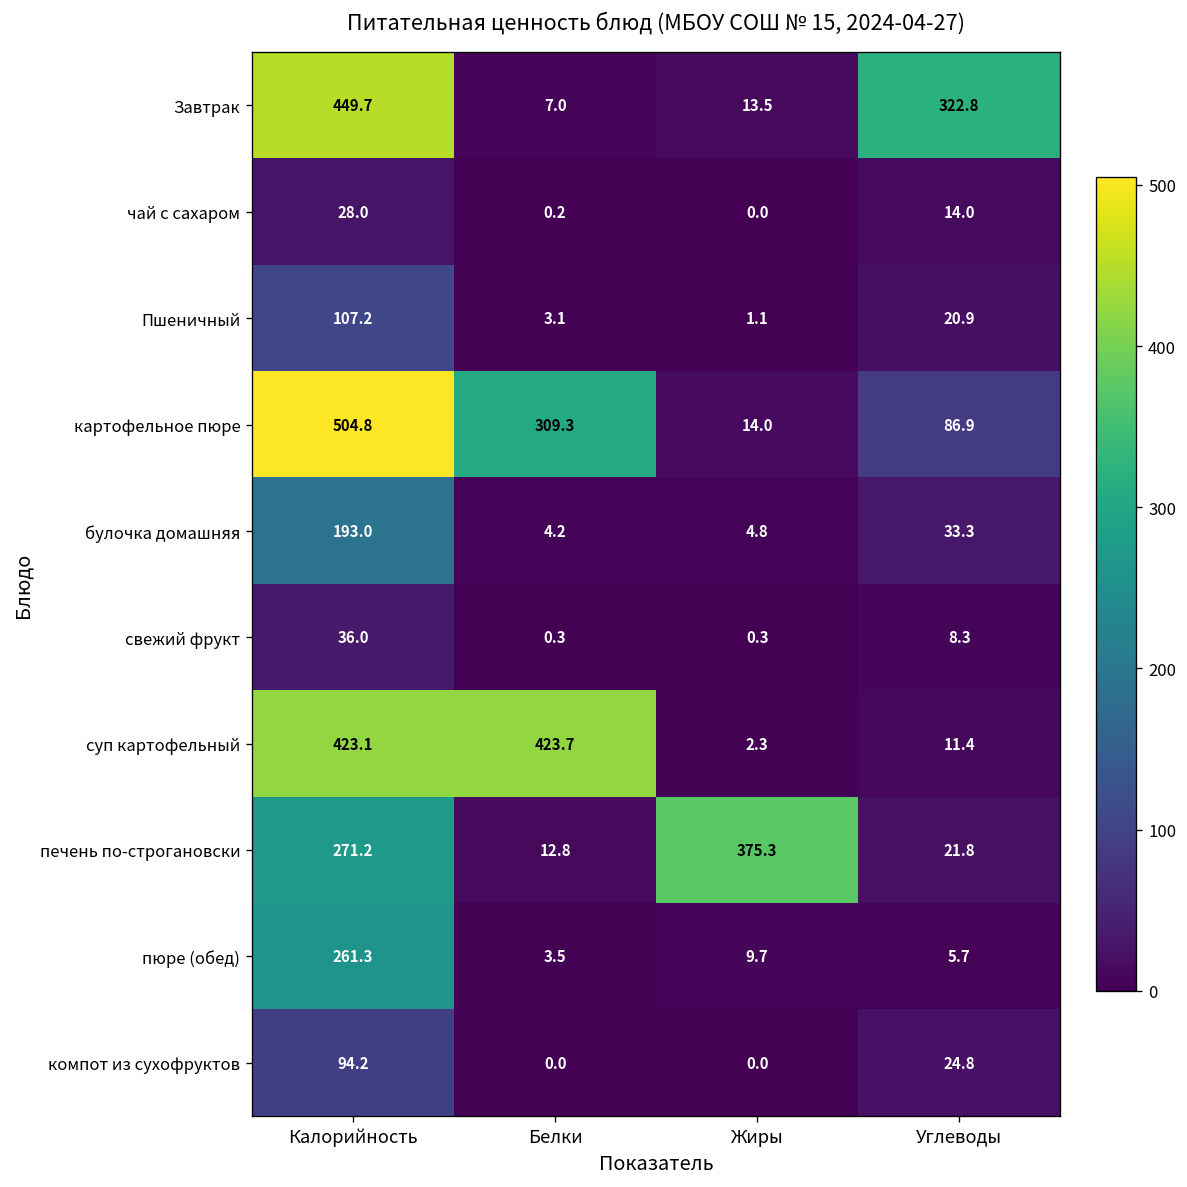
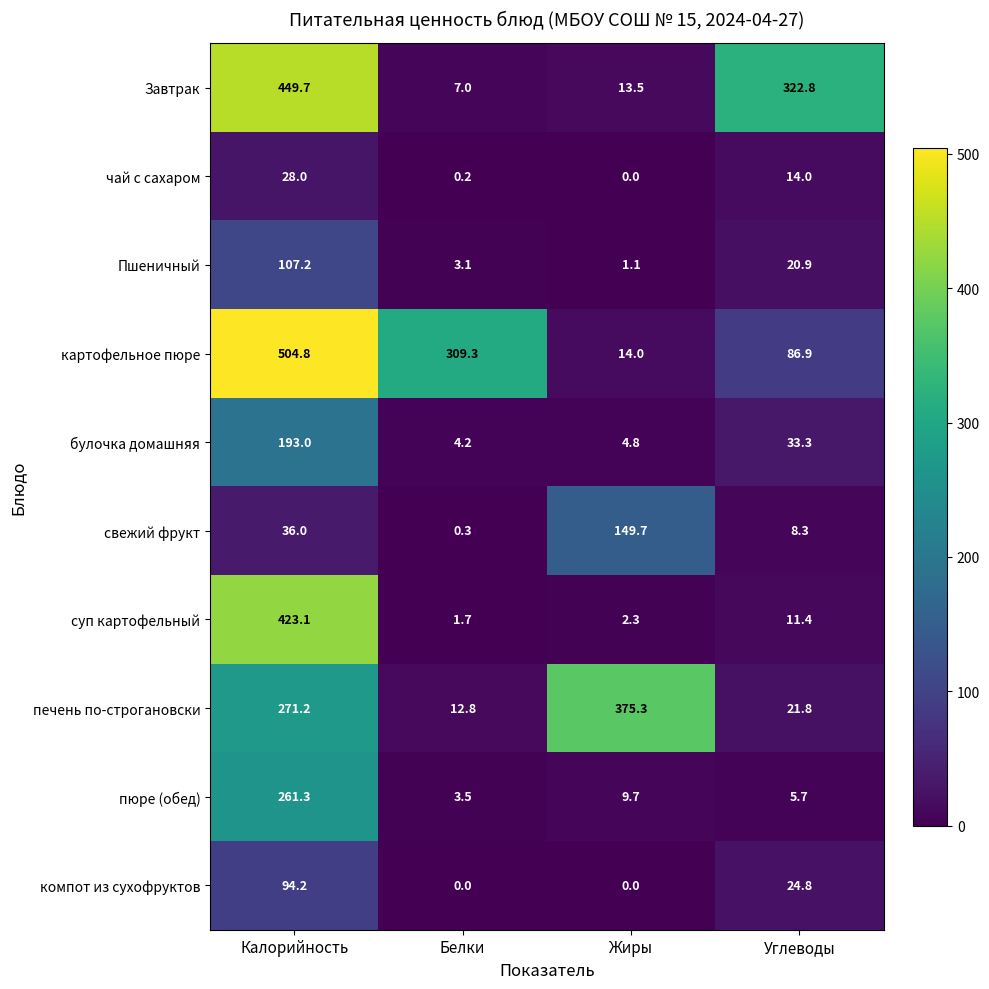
  {
    "Завтрак": {
      "Калорийность": 449.7,
      "Белки": 7.0,
      "Жиры": 13.5,
      "Углеводы": 322.8
    },
    "чай с сахаром": {
      "Калорийность": 28.0,
      "Белки": 0.2,
      "Жиры": 0.0,
      "Углеводы": 14.0
    },
    "Пшеничный": {
      "Калорийность": 107.2,
      "Белки": 3.1,
      "Жиры": 1.1,
      "Углеводы": 20.9
    },
    "картофельное пюре": {
      "Калорийность": 504.8,
      "Белки": 309.3,
      "Жиры": 14.0,
      "Углеводы": 86.9
    },
    "булочка домашняя": {
      "Калорийность": 193.0,
      "Белки": 4.2,
      "Жиры": 4.8,
      "Углеводы": 33.3
    },
    "свежий фрукт": {
      "Калорийность": 36.0,
      "Белки": 0.3,
-     "Жиры": 0.3,
+     "Жиры": 149.7,
      "Углеводы": 8.3
    },
    "суп картофельный": {
      "Калорийность": 423.1,
-     "Белки": 423.7,
+     "Белки": 1.7,
      "Жиры": 2.3,
      "Углеводы": 11.4
    },
    "печень по-строгановски": {
      "Калорийность": 271.2,
      "Белки": 12.8,
      "Жиры": 375.3,
      "Углеводы": 21.8
    },
    "пюре (обед)": {
      "Калорийность": 261.3,
      "Белки": 3.5,
      "Жиры": 9.7,
      "Углеводы": 5.7
    },
    "компот из сухофруктов": {
      "Калорийность": 94.2,
      "Белки": 0.0,
      "Жиры": 0.0,
      "Углеводы": 24.8
    }
  }
